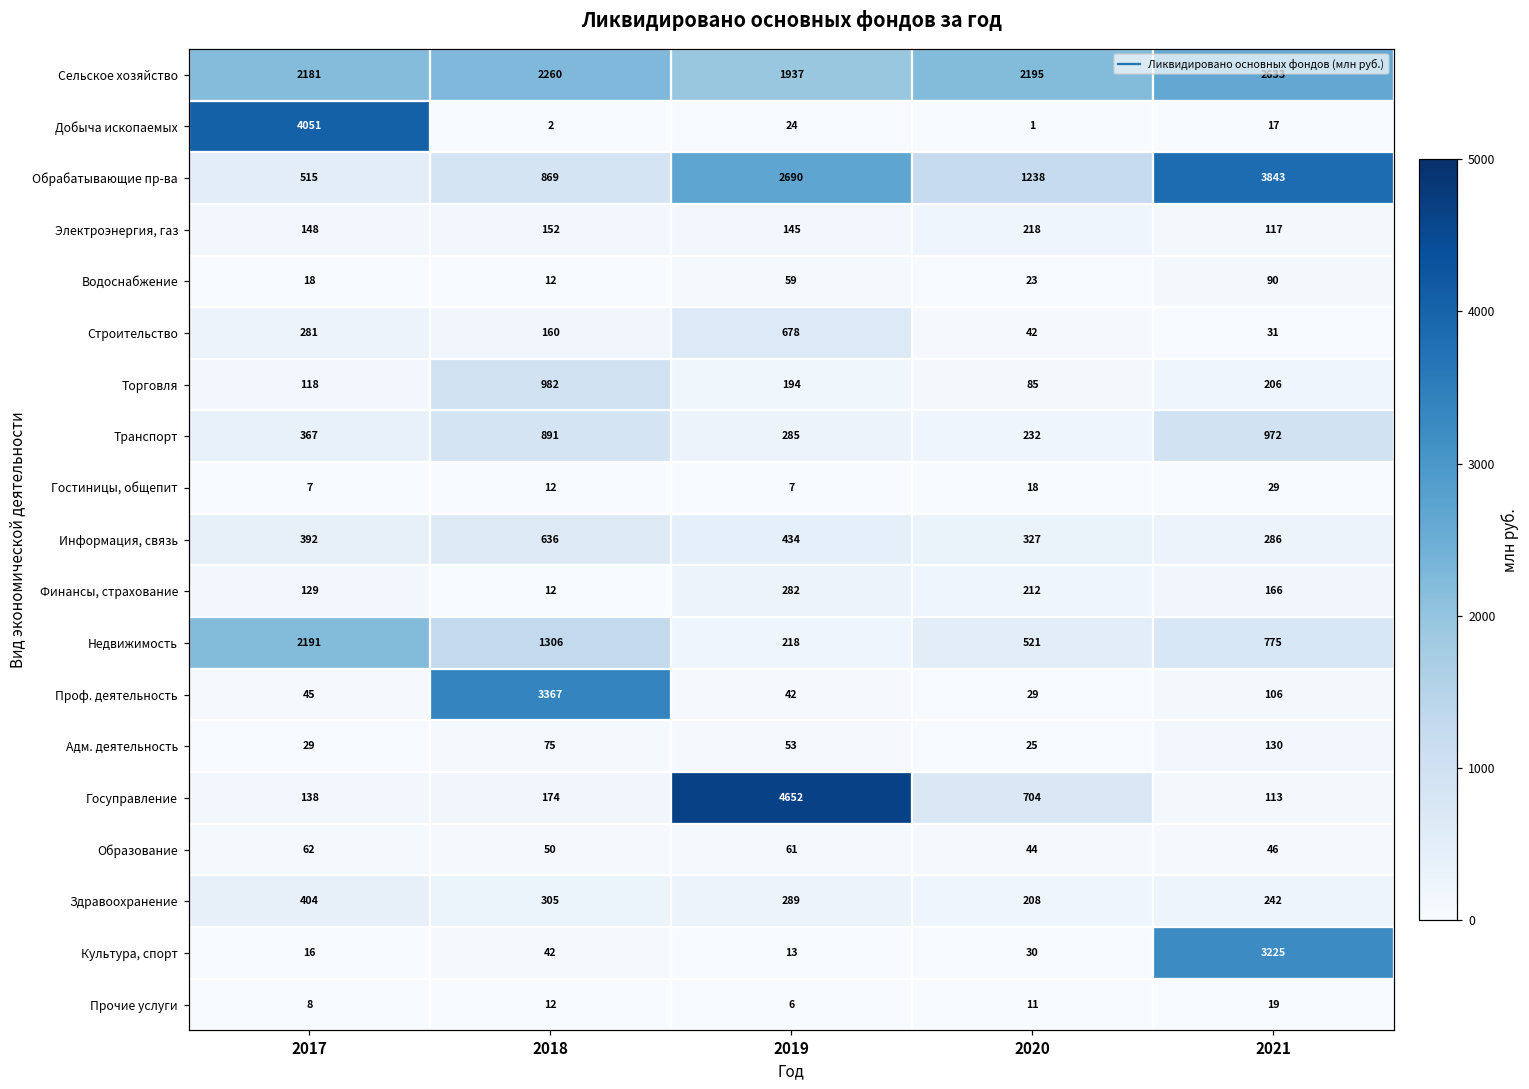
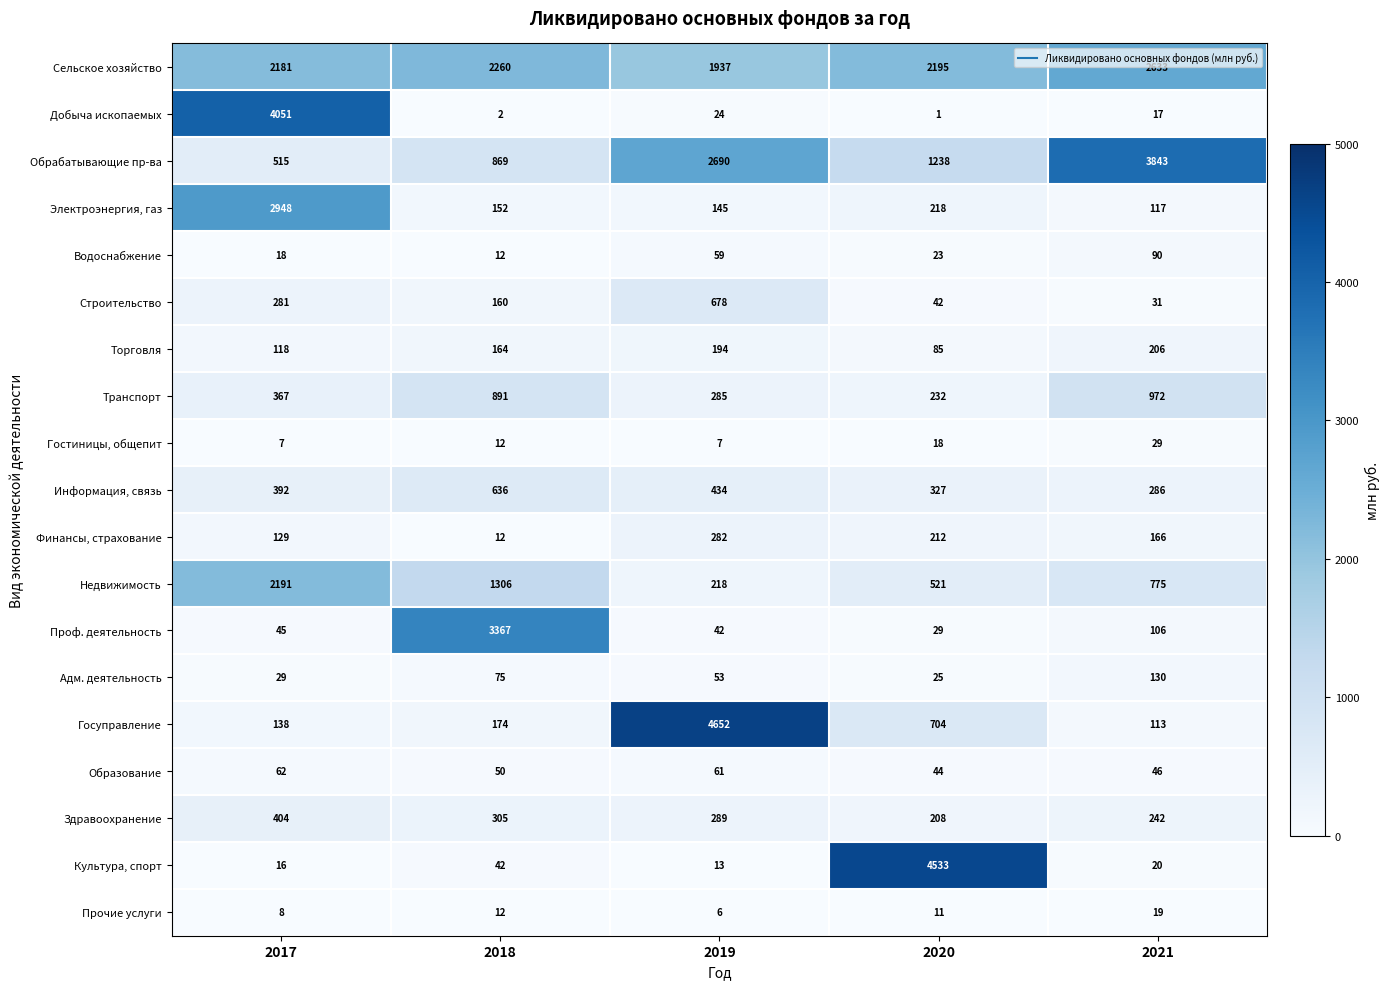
  {
    "Сельское хозяйство": {
      "2017": 2181,
      "2018": 2260,
      "2019": 1937,
      "2020": 2195
    },
    "Добыча ископаемых": {
      "2017": 4051,
      "2018": 2,
      "2019": 24,
      "2020": 1,
      "2021": 17
    },
    "Обрабатывающие пр-ва": {
      "2017": 515,
      "2018": 869,
      "2019": 2690,
      "2020": 1238,
      "2021": 3843
    },
    "Электроэнергия, газ": {
-     "2017": 148,
+     "2017": 2948,
      "2018": 152,
      "2019": 145,
      "2020": 218,
      "2021": 117
    },
    "Водоснабжение": {
      "2017": 18,
      "2018": 12,
      "2019": 59,
      "2020": 23,
      "2021": 90
    },
    "Строительство": {
      "2017": 281,
      "2018": 160,
      "2019": 678,
      "2020": 42,
      "2021": 31
    },
    "Торговля": {
      "2017": 118,
-     "2018": 982,
+     "2018": 164,
      "2019": 194,
      "2020": 85,
      "2021": 206
    },
    "Транспорт": {
      "2017": 367,
      "2018": 891,
      "2019": 285,
      "2020": 232,
      "2021": 972
    },
    "Гостиницы, общепит": {
      "2017": 7,
      "2018": 12,
      "2019": 7,
      "2020": 18,
      "2021": 29
    },
    "Информация, связь": {
      "2017": 392,
      "2018": 636,
      "2019": 434,
      "2020": 327,
      "2021": 286
    },
    "Финансы, страхование": {
      "2017": 129,
      "2018": 12,
      "2019": 282,
      "2020": 212,
      "2021": 166
    },
    "Недвижимость": {
      "2017": 2191,
      "2018": 1306,
      "2019": 218,
      "2020": 521,
      "2021": 775
    },
    "Проф. деятельность": {
      "2017": 45,
      "2018": 3367,
      "2019": 42,
      "2020": 29,
      "2021": 106
    },
    "Адм. деятельность": {
      "2017": 29,
      "2018": 75,
      "2019": 53,
      "2020": 25,
      "2021": 130
    },
    "Госуправление": {
      "2017": 138,
      "2018": 174,
      "2019": 4652,
      "2020": 704,
      "2021": 113
    },
    "Образование": {
      "2017": 62,
      "2018": 50,
      "2019": 61,
      "2020": 44,
      "2021": 46
    },
    "Здравоохранение": {
      "2017": 404,
      "2018": 305,
      "2019": 289,
      "2020": 208,
      "2021": 242
    },
    "Культура, спорт": {
      "2017": 16,
      "2018": 42,
      "2019": 13,
-     "2020": 30,
-     "2021": 3225
+     "2020": 4533,
+     "2021": 20
    },
    "Прочие услуги": {
      "2017": 8,
      "2018": 12,
      "2019": 6,
      "2020": 11,
      "2021": 19
    }
  }
